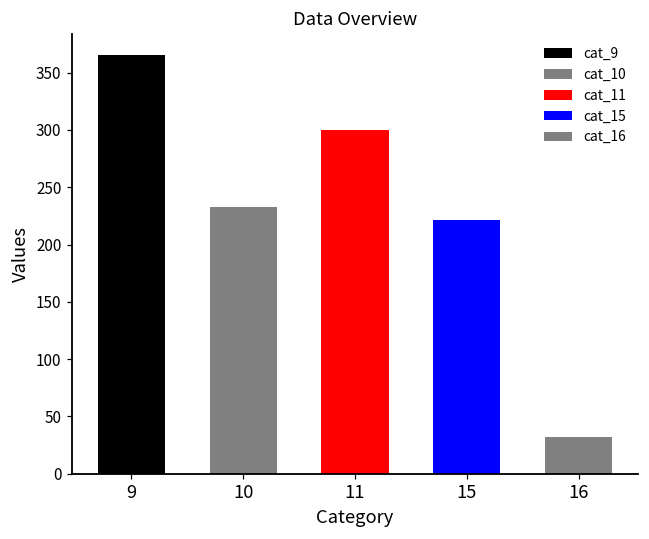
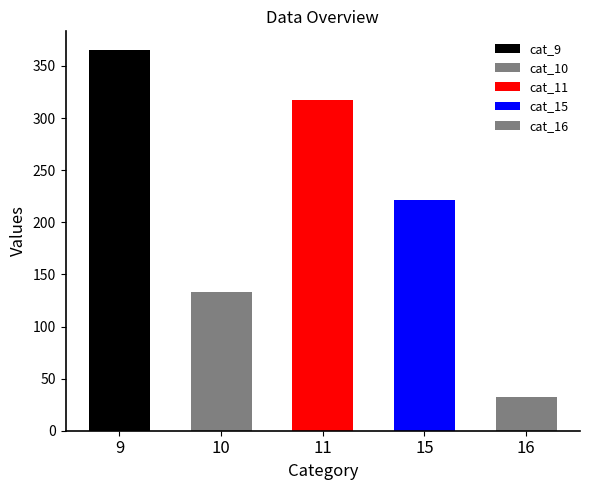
  {
    "9": 365,
-   "10": 233,
-   "11": 300,
+   "10": 133,
+   "11": 317,
    "15": 221,
    "16": 32
  }
